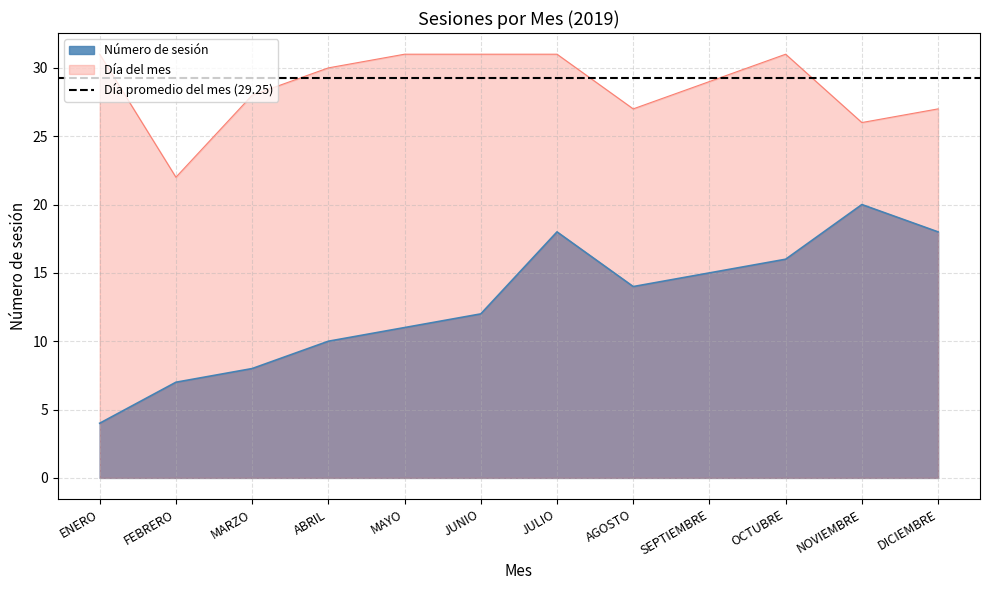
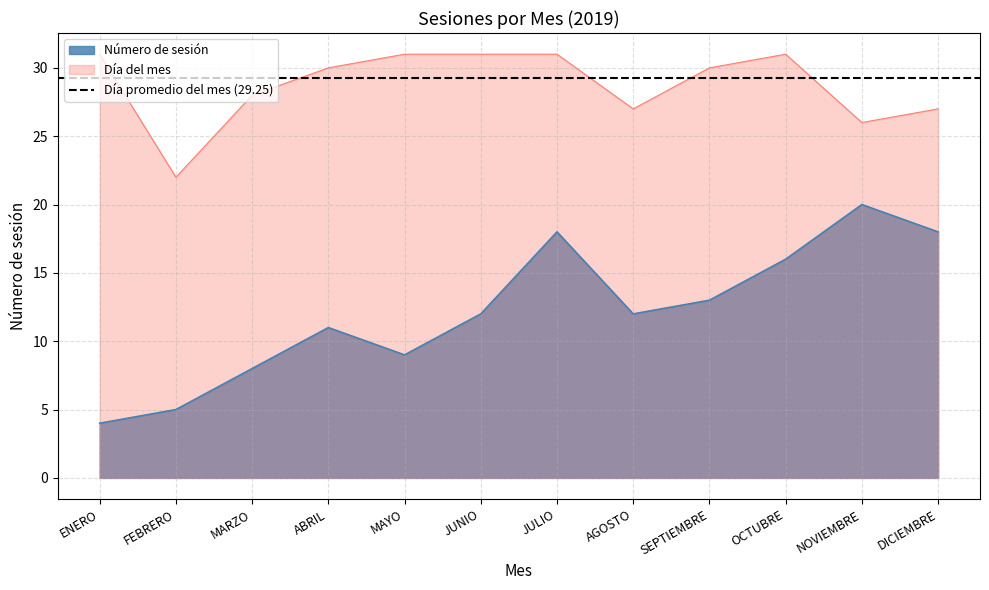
  {
    "Número de sesión": {
      "ENERO": 4,
-     "FEBRERO": 7,
+     "FEBRERO": 5,
      "MARZO": 8,
-     "ABRIL": 10,
-     "MAYO": 11,
+     "ABRIL": 11,
+     "MAYO": 9,
      "JUNIO": 12,
      "JULIO": 18,
-     "AGOSTO": 14,
-     "SEPTIEMBRE": 15,
+     "AGOSTO": 12,
+     "SEPTIEMBRE": 13,
      "OCTUBRE": 16,
      "NOVIEMBRE": 20,
      "DICIEMBRE": 18
    },
    "Día del mes": {
      "FEBRERO": 22,
      "ABRIL": 30,
      "MAYO": 31,
      "JUNIO": 31,
      "JULIO": 31,
      "AGOSTO": 27,
-     "SEPTIEMBRE": 29,
+     "SEPTIEMBRE": 30,
      "OCTUBRE": 31,
      "NOVIEMBRE": 26,
      "DICIEMBRE": 27
    }
  }
